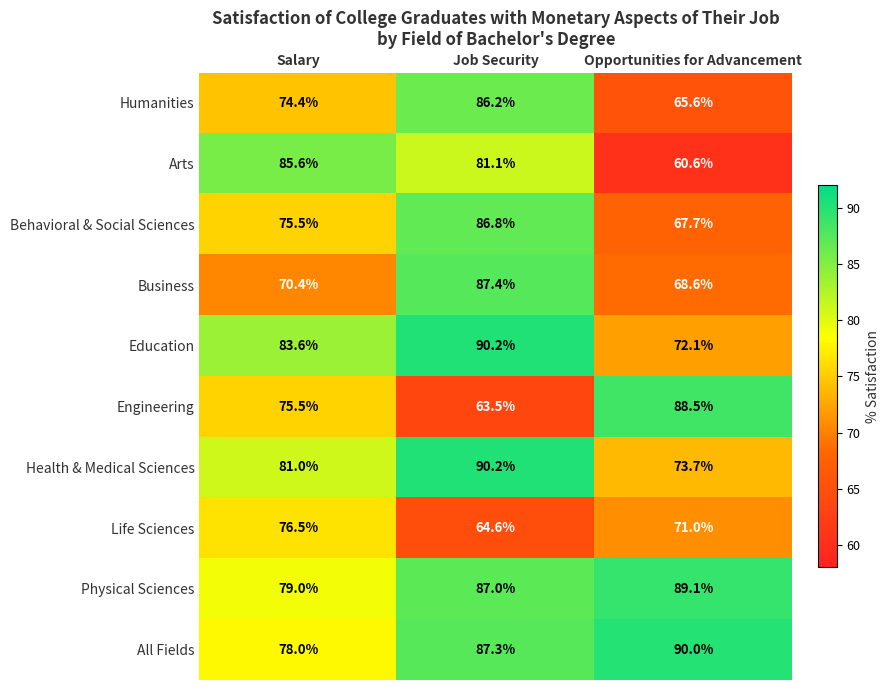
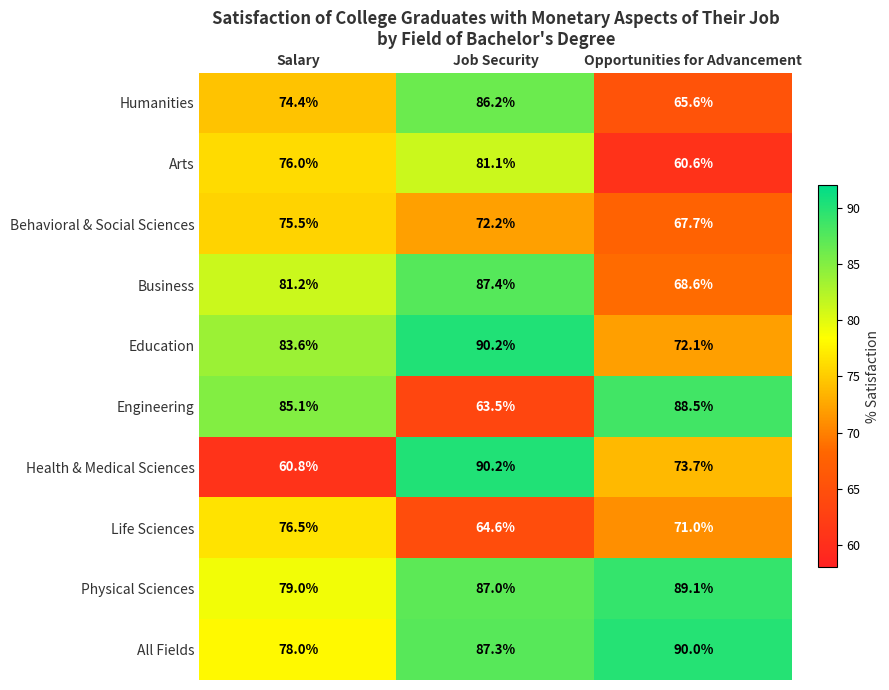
  {
    "Humanities": {
      "Salary": "74.4%",
      "Job Security": "86.2%",
      "Opportunities for Advancement": "65.6%"
    },
    "Arts": {
-     "Salary": "85.6%",
+     "Salary": "76.0%",
      "Job Security": "81.1%",
      "Opportunities for Advancement": "60.6%"
    },
    "Behavioral & Social Sciences": {
      "Salary": "75.5%",
-     "Job Security": "86.8%",
+     "Job Security": "72.2%",
      "Opportunities for Advancement": "67.7%"
    },
    "Business": {
-     "Salary": "70.4%",
+     "Salary": "81.2%",
      "Job Security": "87.4%",
      "Opportunities for Advancement": "68.6%"
    },
    "Education": {
      "Salary": "83.6%",
      "Job Security": "90.2%",
      "Opportunities for Advancement": "72.1%"
    },
    "Engineering": {
-     "Salary": "75.5%",
+     "Salary": "85.1%",
      "Job Security": "63.5%",
      "Opportunities for Advancement": "88.5%"
    },
    "Health & Medical Sciences": {
-     "Salary": "81.0%",
+     "Salary": "60.8%",
      "Job Security": "90.2%",
      "Opportunities for Advancement": "73.7%"
    },
    "Life Sciences": {
      "Salary": "76.5%",
      "Job Security": "64.6%",
      "Opportunities for Advancement": "71.0%"
    },
    "Physical Sciences": {
      "Salary": "79.0%",
      "Job Security": "87.0%",
      "Opportunities for Advancement": "89.1%"
    },
    "All Fields": {
      "Salary": "78.0%",
      "Job Security": "87.3%",
      "Opportunities for Advancement": "90.0%"
    }
  }
